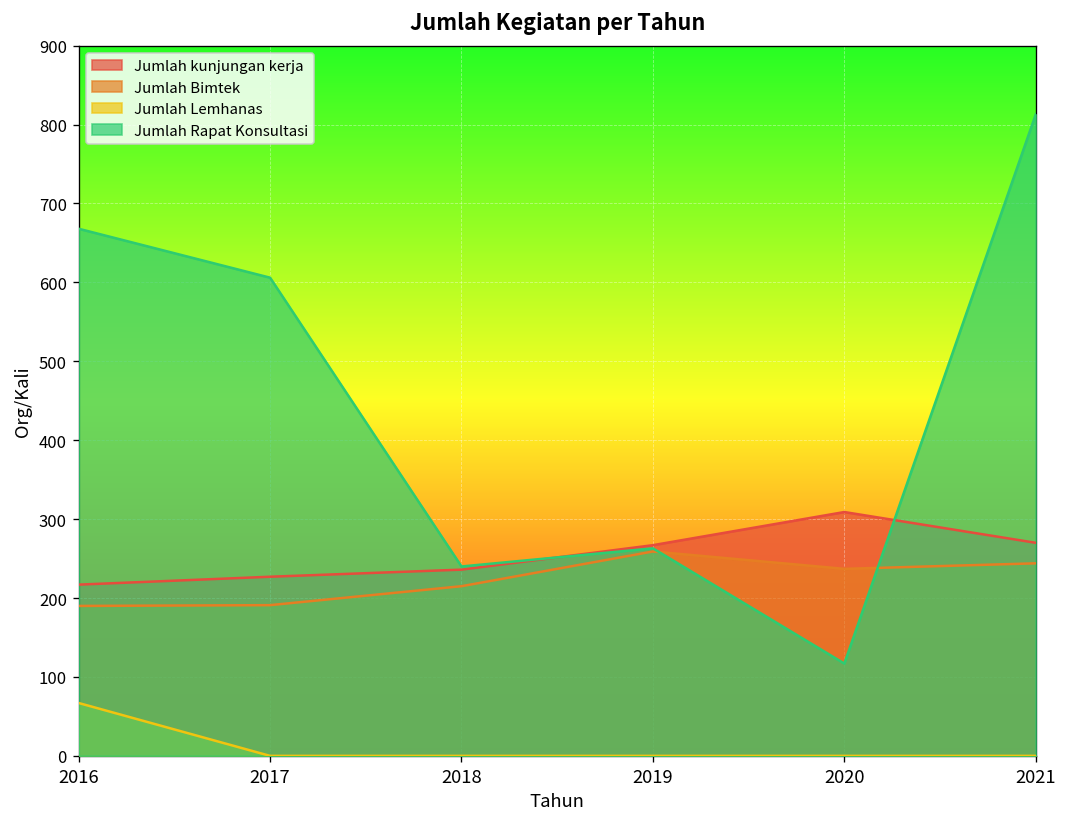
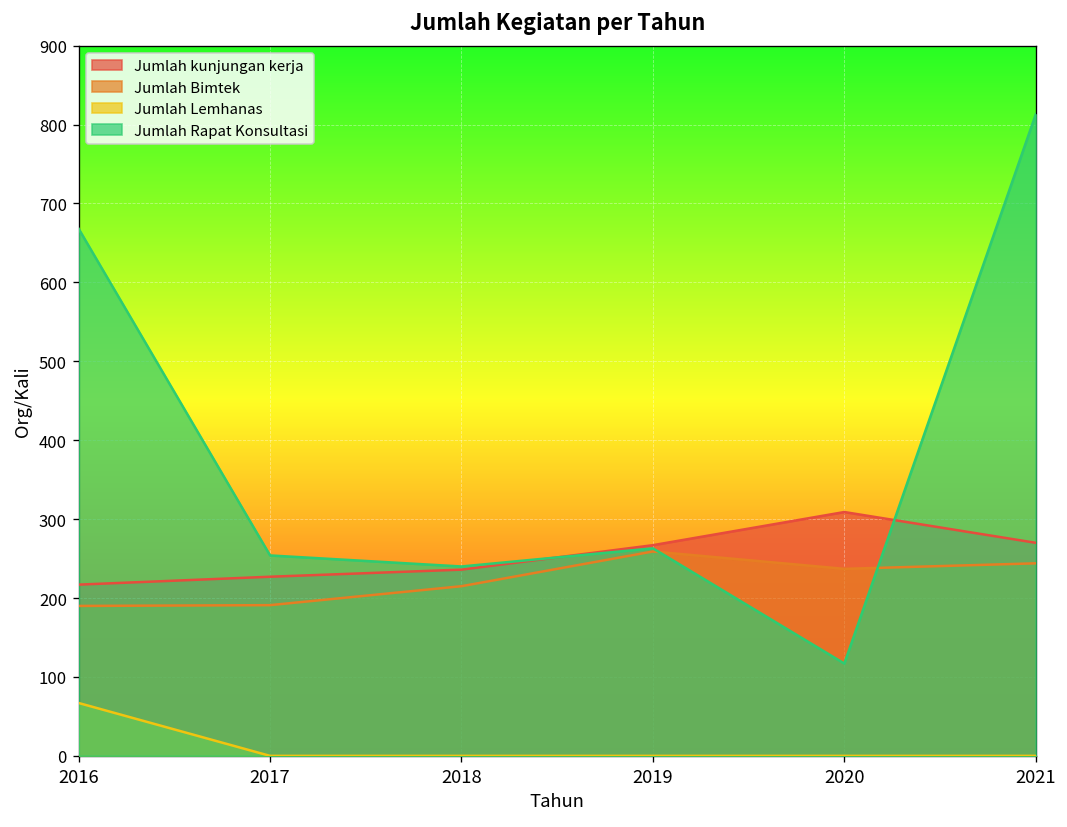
  {
    "Jumlah Lemhanas": {
      "2016": 70,
      "2017": 0,
      "2018": 0,
      "2019": 0,
      "2020": 0,
      "2021": 0
    },
    "Jumlah Rapat Konsultasi": {
      "2016": 670,
-     "2017": 610,
+     "2017": 250,
      "2018": 240,
      "2019": 260,
      "2020": 120,
      "2021": 810
    }
  }
